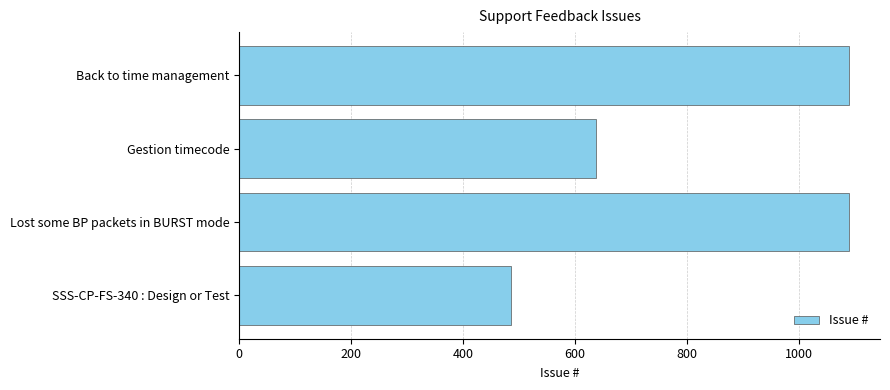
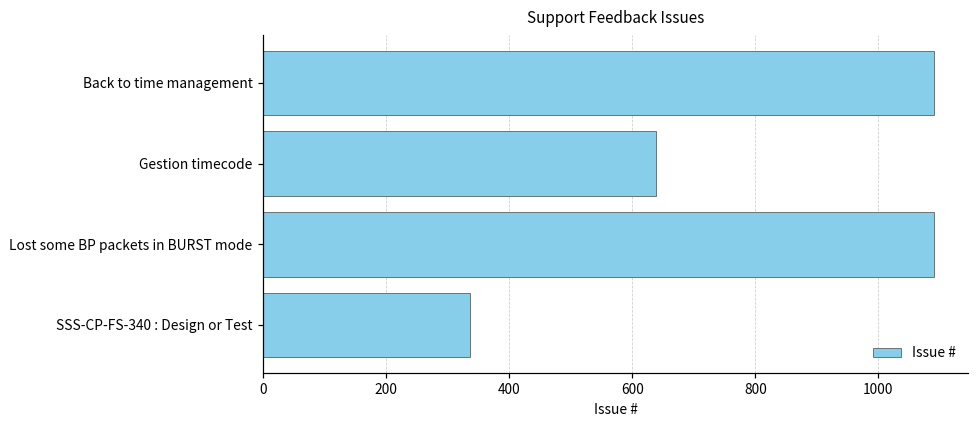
  {
    "Back to time management": 1090,
    "Gestion timecode": 640,
    "Lost some BP packets in BURST mode": 1090,
-   "SSS-CP-FS-340 : Design or Test": 490
+   "SSS-CP-FS-340 : Design or Test": 340
  }
